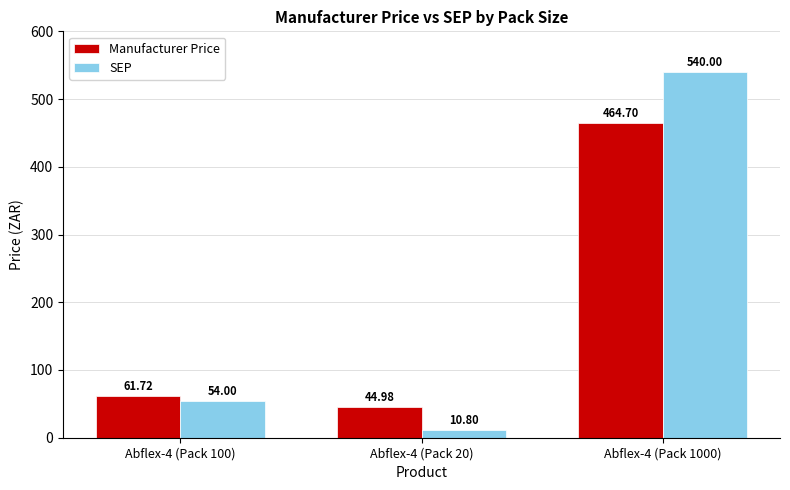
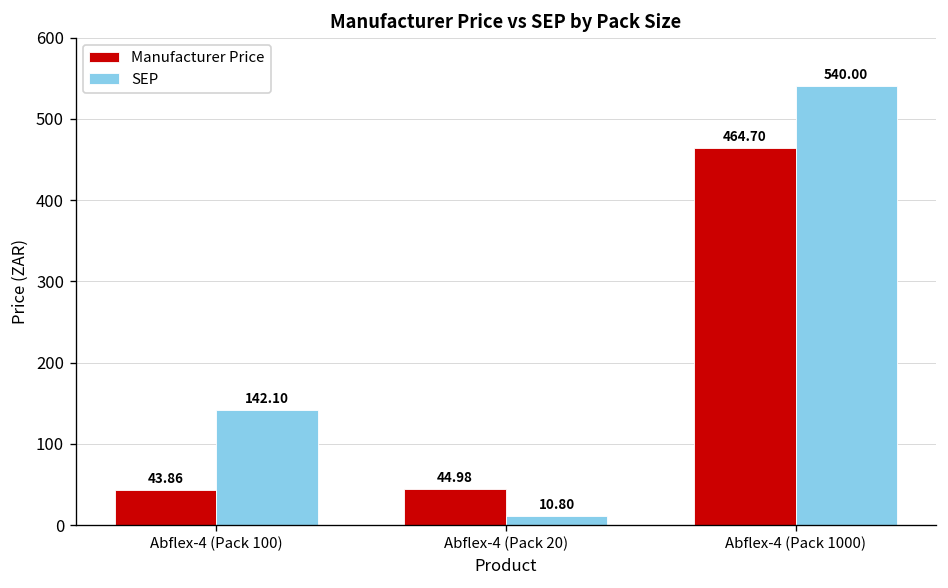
  {
    "Manufacturer Price": {
-     "Abflex-4 (Pack 100)": 61.72,
+     "Abflex-4 (Pack 100)": 43.86,
      "Abflex-4 (Pack 20)": 44.98,
      "Abflex-4 (Pack 1000)": 464.70
    },
    "SEP": {
-     "Abflex-4 (Pack 100)": 54.00,
+     "Abflex-4 (Pack 100)": 142.10,
      "Abflex-4 (Pack 20)": 10.80,
      "Abflex-4 (Pack 1000)": 540.00
    }
  }
